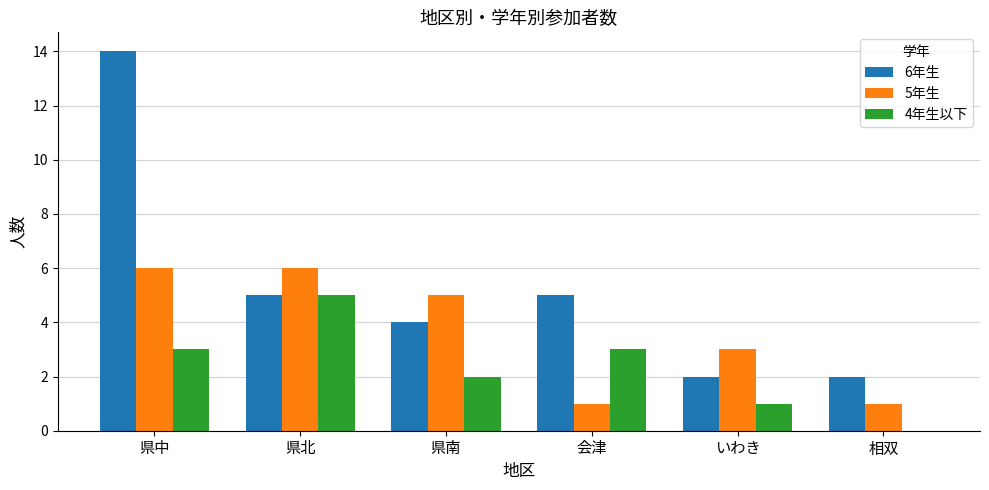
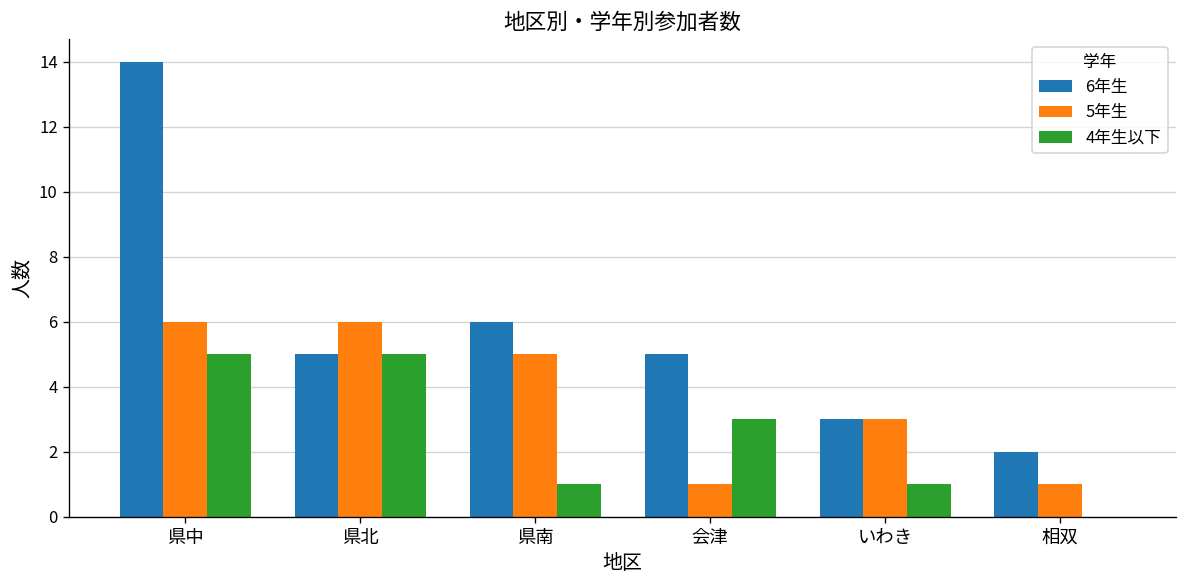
  {
    "6年生": {
      "県中": 14,
      "県北": 5,
-     "県南": 4,
+     "県南": 6,
      "会津": 5,
-     "いわき": 2,
+     "いわき": 3,
      "相双": 2
    },
    "5年生": {
      "県中": 6,
      "県北": 6,
      "県南": 5,
      "会津": 1,
      "いわき": 3,
      "相双": 1
    },
    "4年生以下": {
-     "県中": 3,
+     "県中": 5,
      "県北": 5,
-     "県南": 2,
+     "県南": 1,
      "会津": 3,
      "いわき": 1,
      "相双": 0
    }
  }
